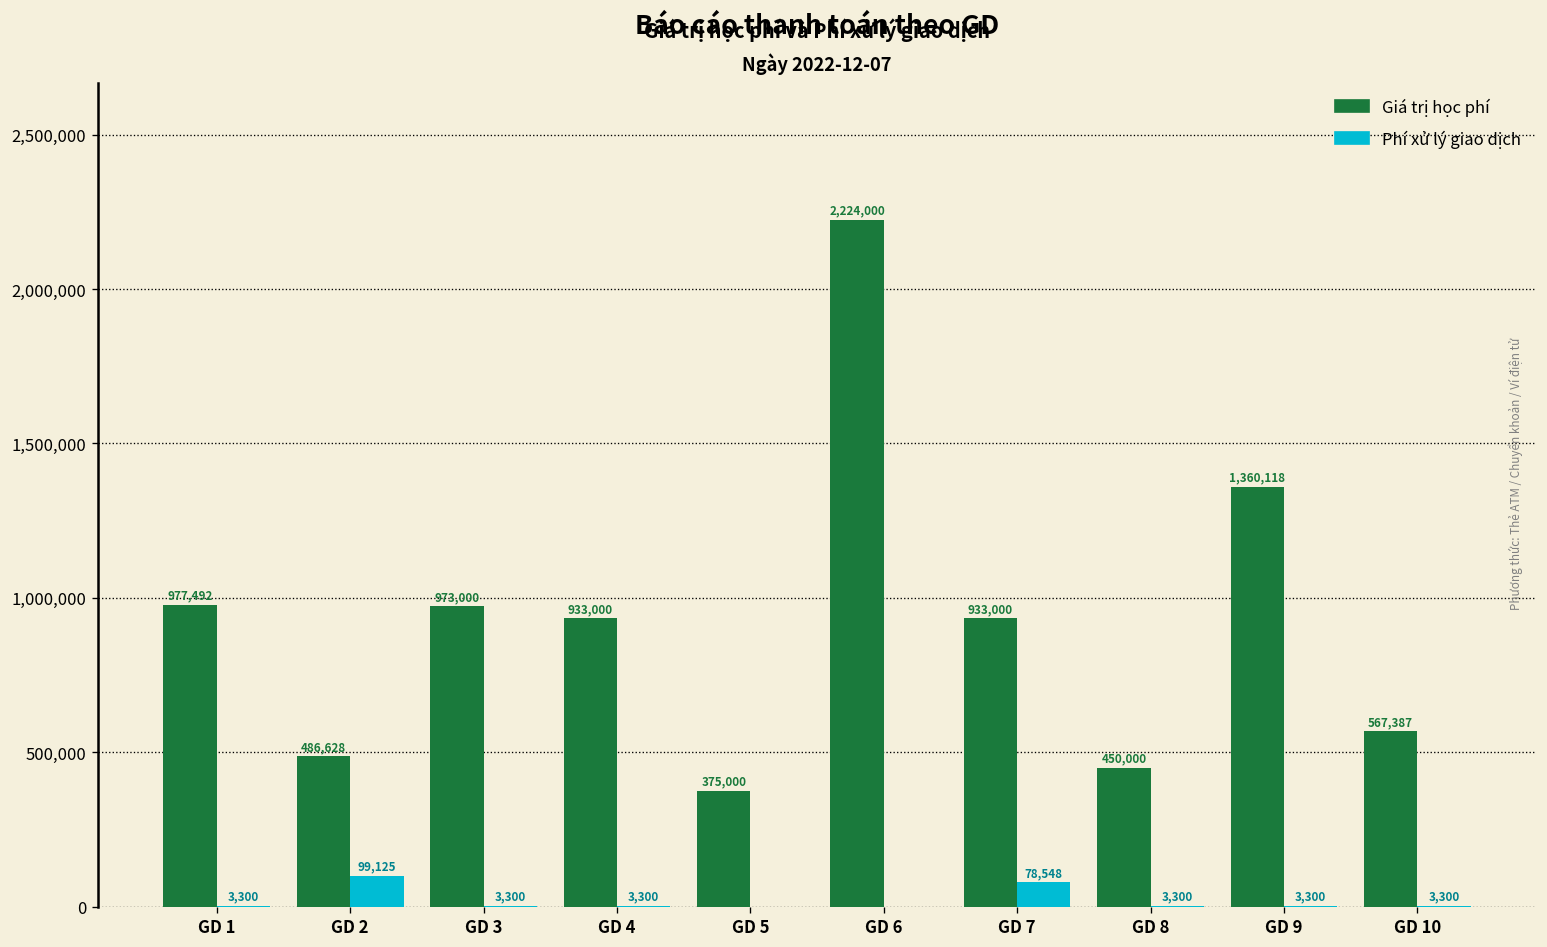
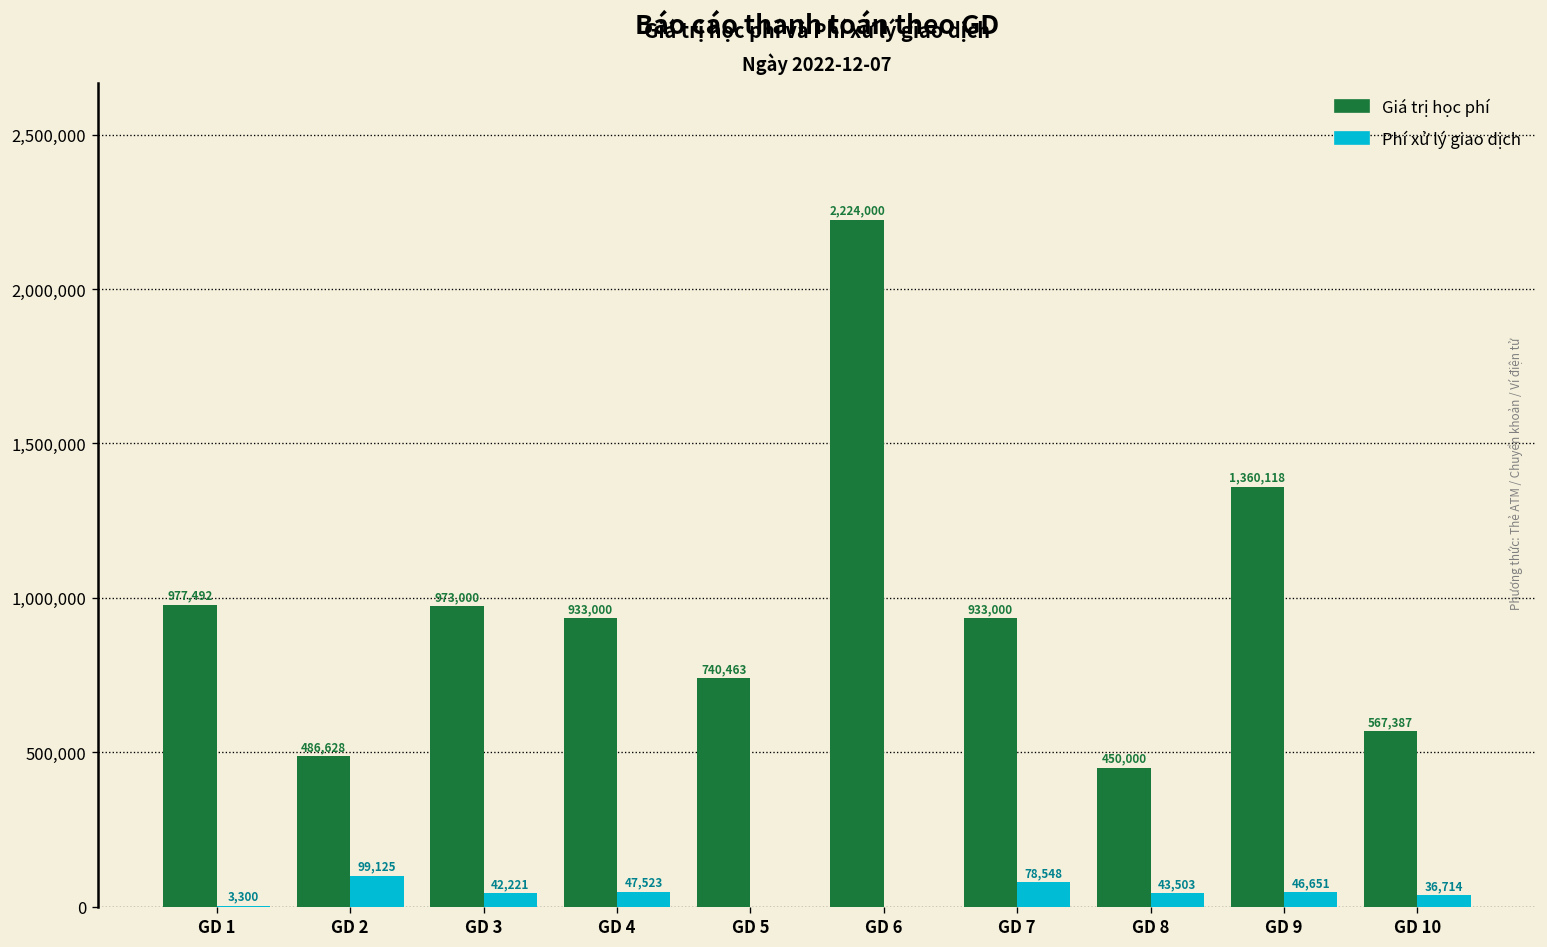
  {
    "Giá trị học phí": {
      "GD 1": "977,492",
      "GD 2": "486,628",
      "GD 3": "973,000",
      "GD 4": "933,000",
-     "GD 5": "375,000",
+     "GD 5": "740,463",
      "GD 6": "2,224,000",
      "GD 7": "933,000",
      "GD 8": "450,000",
      "GD 9": "1,360,118",
      "GD 10": "567,387"
    },
    "Phí xử lý giao dịch": {
      "GD 1": "3,300",
      "GD 2": "99,125",
-     "GD 3": "3,300",
-     "GD 4": "3,300",
+     "GD 3": "42,221",
+     "GD 4": "47,523",
      "GD 7": "78,548",
-     "GD 8": "3,300",
-     "GD 9": "3,300",
-     "GD 10": "3,300"
+     "GD 8": "43,503",
+     "GD 9": "46,651",
+     "GD 10": "36,714"
    }
  }
